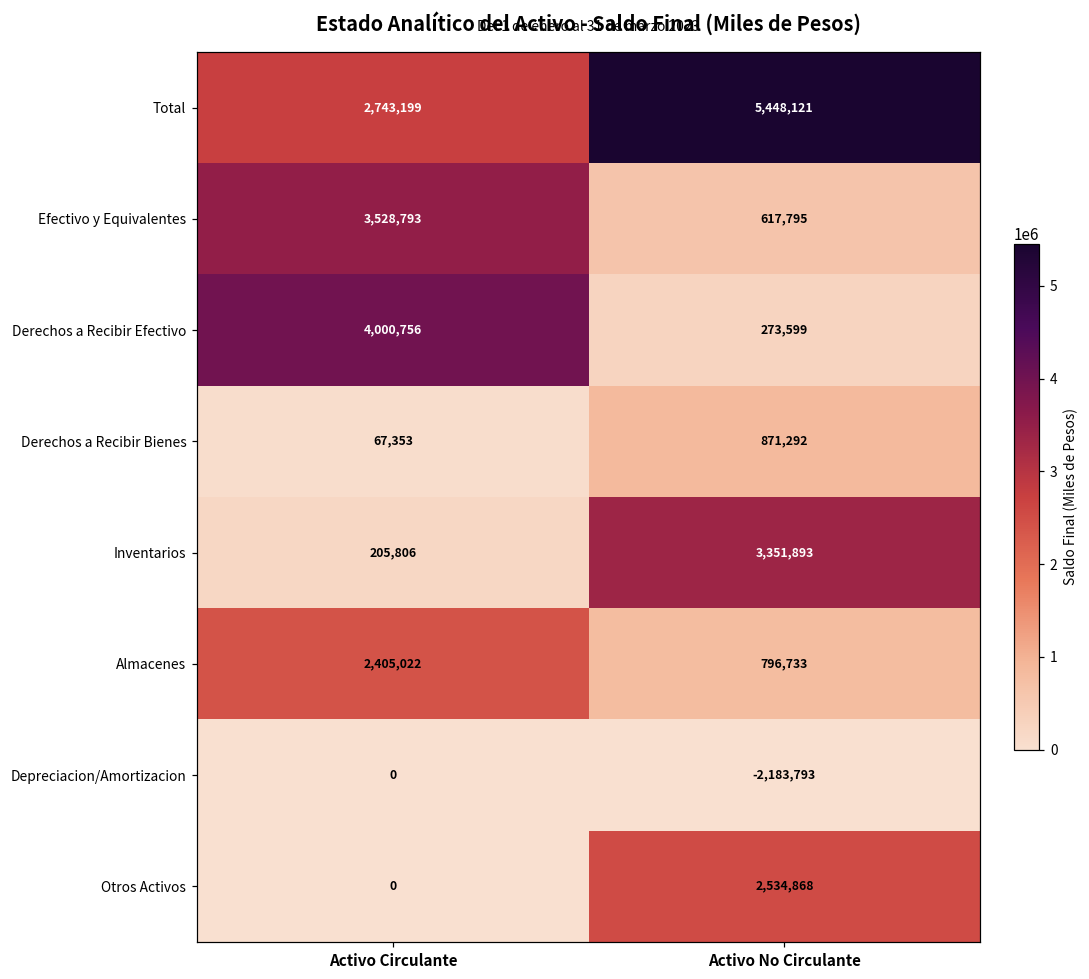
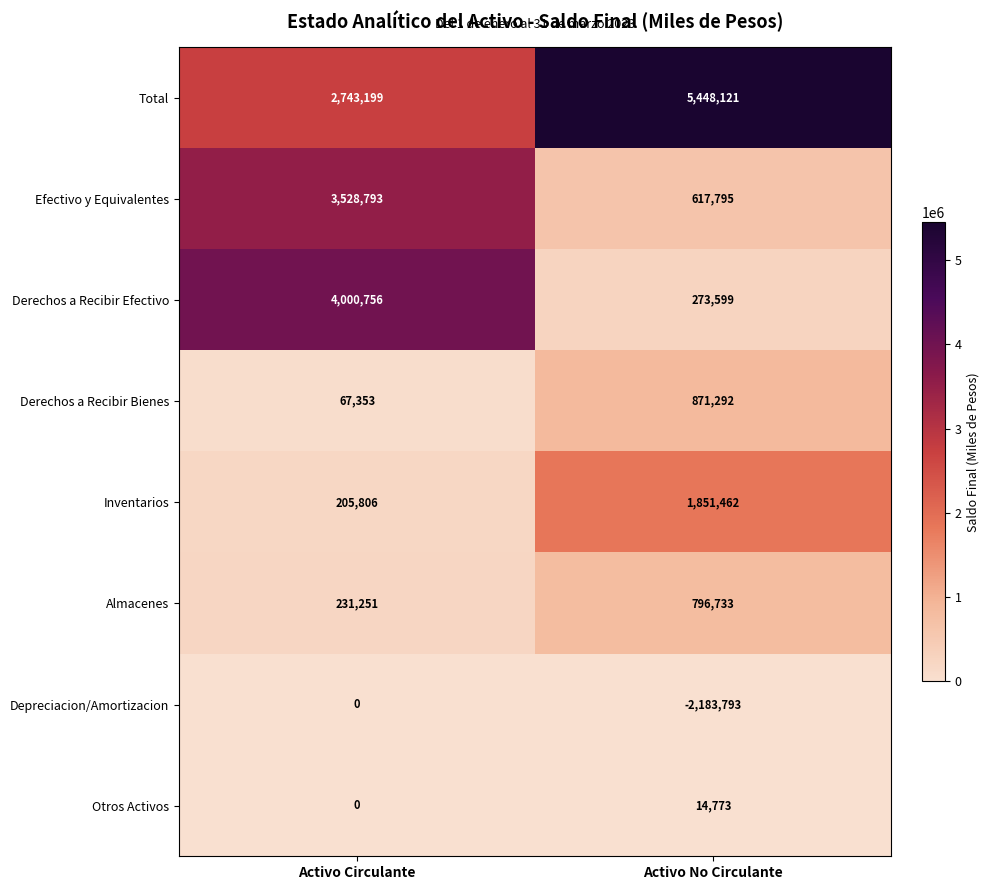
  {
    "Total": {
      "Activo Circulante": "2,743,199",
      "Activo No Circulante": "5,448,121"
    },
    "Efectivo y Equivalentes": {
      "Activo Circulante": "3,528,793",
      "Activo No Circulante": "617,795"
    },
    "Derechos a Recibir Efectivo": {
      "Activo Circulante": "4,000,756",
      "Activo No Circulante": "273,599"
    },
    "Derechos a Recibir Bienes": {
      "Activo Circulante": "67,353",
      "Activo No Circulante": "871,292"
    },
    "Inventarios": {
      "Activo Circulante": "205,806",
-     "Activo No Circulante": "3,351,893"
+     "Activo No Circulante": "1,851,462"
    },
    "Almacenes": {
-     "Activo Circulante": "2,405,022",
+     "Activo Circulante": "231,251",
      "Activo No Circulante": "796,733"
    },
    "Depreciacion/Amortizacion": {
      "Activo Circulante": "0",
      "Activo No Circulante": "-2,183,793"
    },
    "Otros Activos": {
      "Activo Circulante": "0",
-     "Activo No Circulante": "2,534,868"
+     "Activo No Circulante": "14,773"
    }
  }
